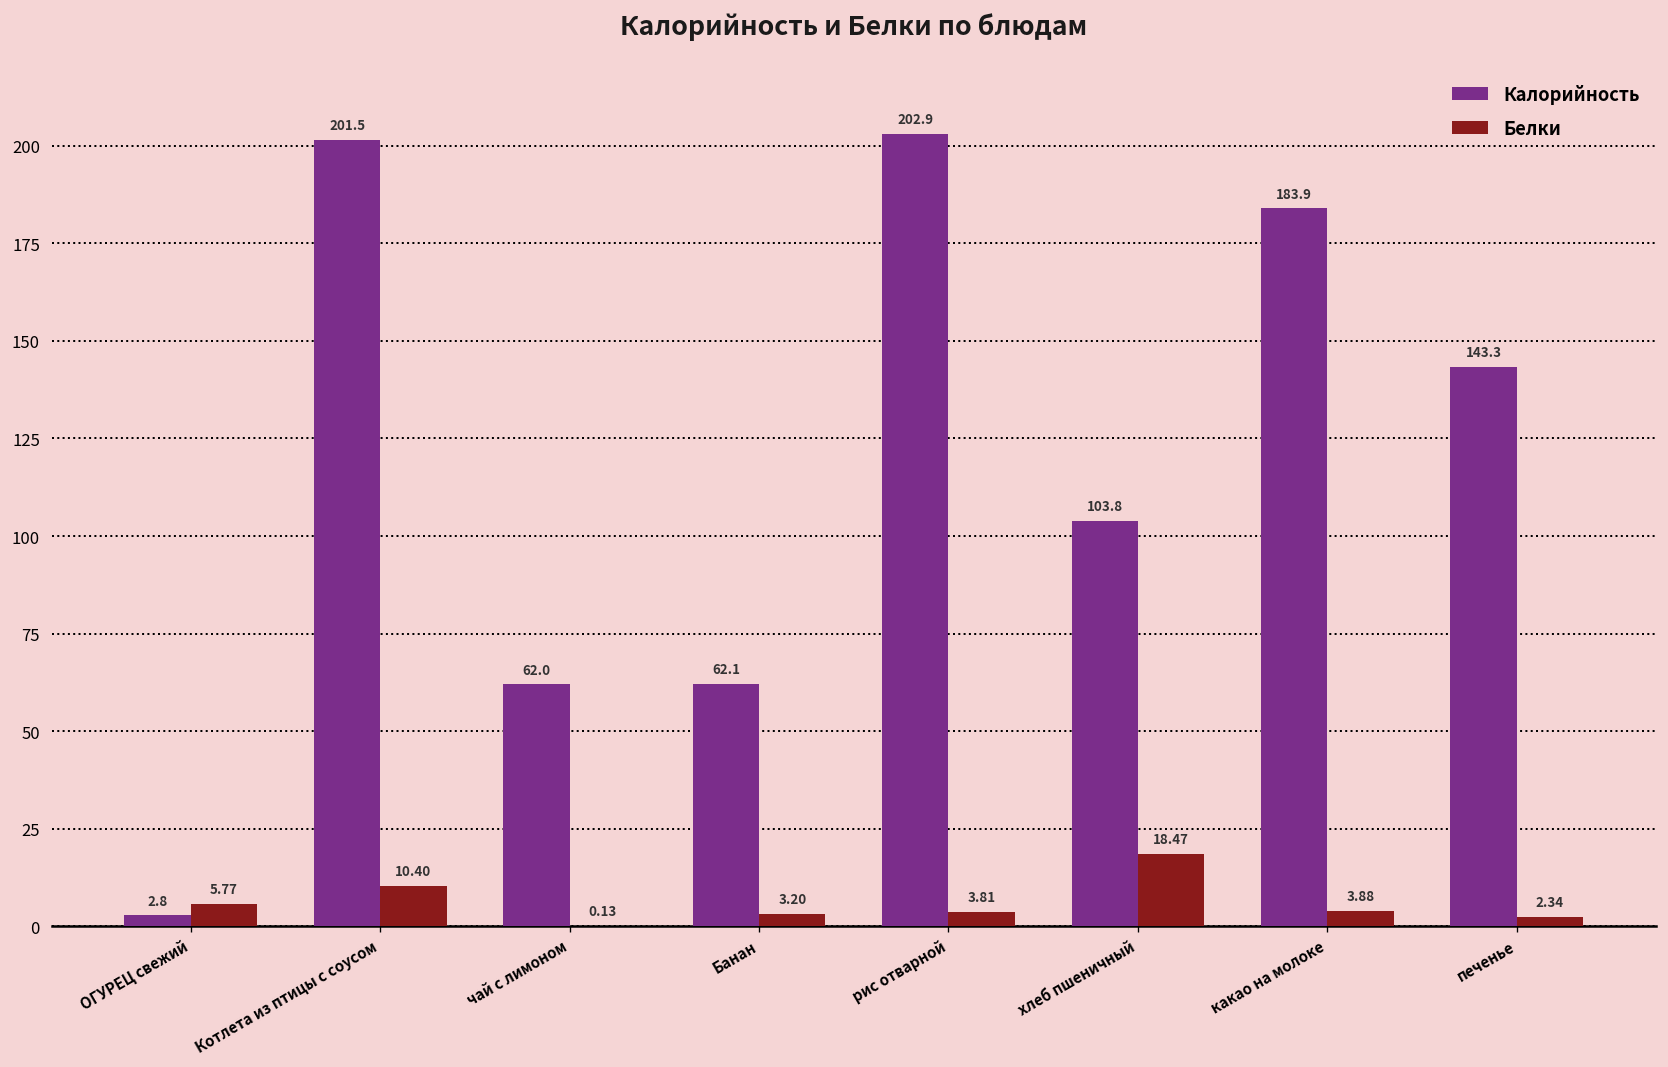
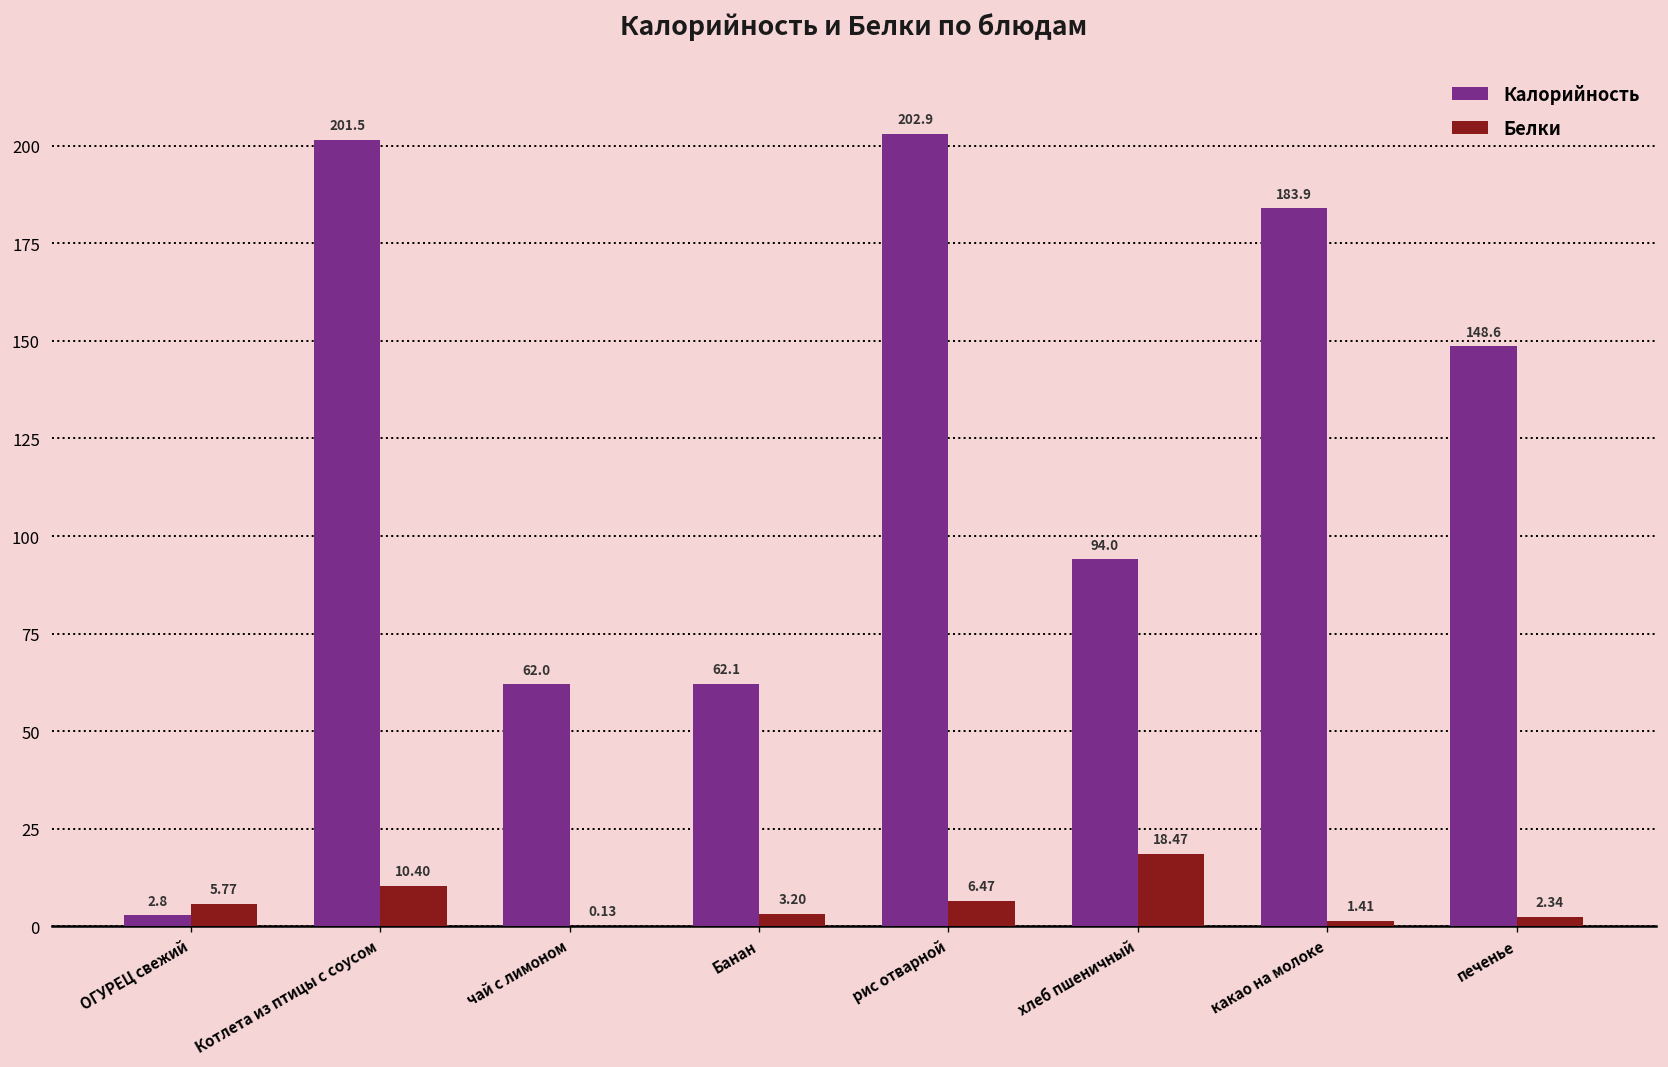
  {
    "Калорийность": {
      "ОГУРЕЦ свежий": 2.8,
      "Котлета из птицы с соусом": 201.5,
      "чай с лимоном": 62.0,
      "Банан": 62.1,
      "рис отварной": 202.9,
-     "хлеб пшеничный": 103.8,
+     "хлеб пшеничный": 94.0,
      "какао на молоке": 183.9,
-     "печенье": 143.3
+     "печенье": 148.6
    },
    "Белки": {
      "ОГУРЕЦ свежий": 5.77,
      "Котлета из птицы с соусом": 10.40,
      "чай с лимоном": 0.13,
      "Банан": 3.20,
-     "рис отварной": 3.81,
+     "рис отварной": 6.47,
      "хлеб пшеничный": 18.47,
-     "какао на молоке": 3.88,
+     "какао на молоке": 1.41,
      "печенье": 2.34
    }
  }
